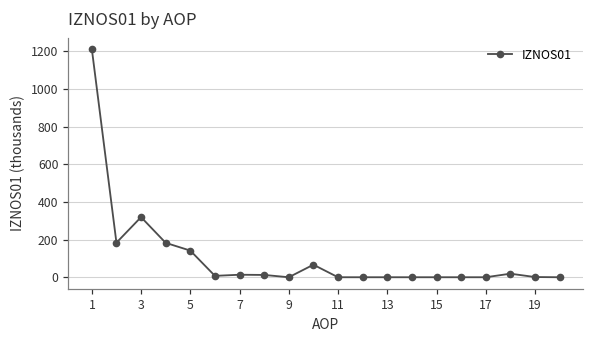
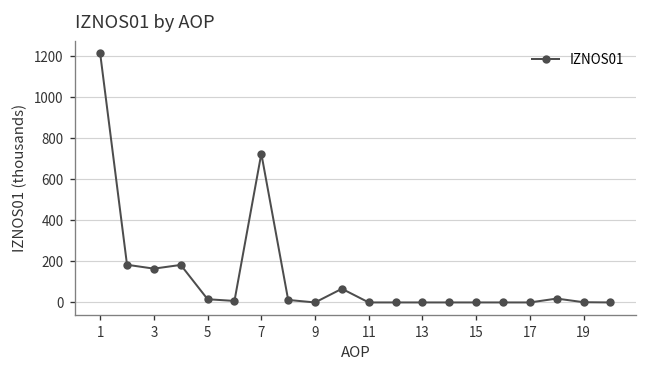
  {
    "1": 1210,
-   "3": 320,
-   "5": 140,
-   "7": 10,
+   "3": 160,
+   "5": 20,
+   "7": 720,
    "9": 0,
    "11": 0,
    "13": 0,
    "15": 0,
    "17": 0,
    "19": 0
  }
